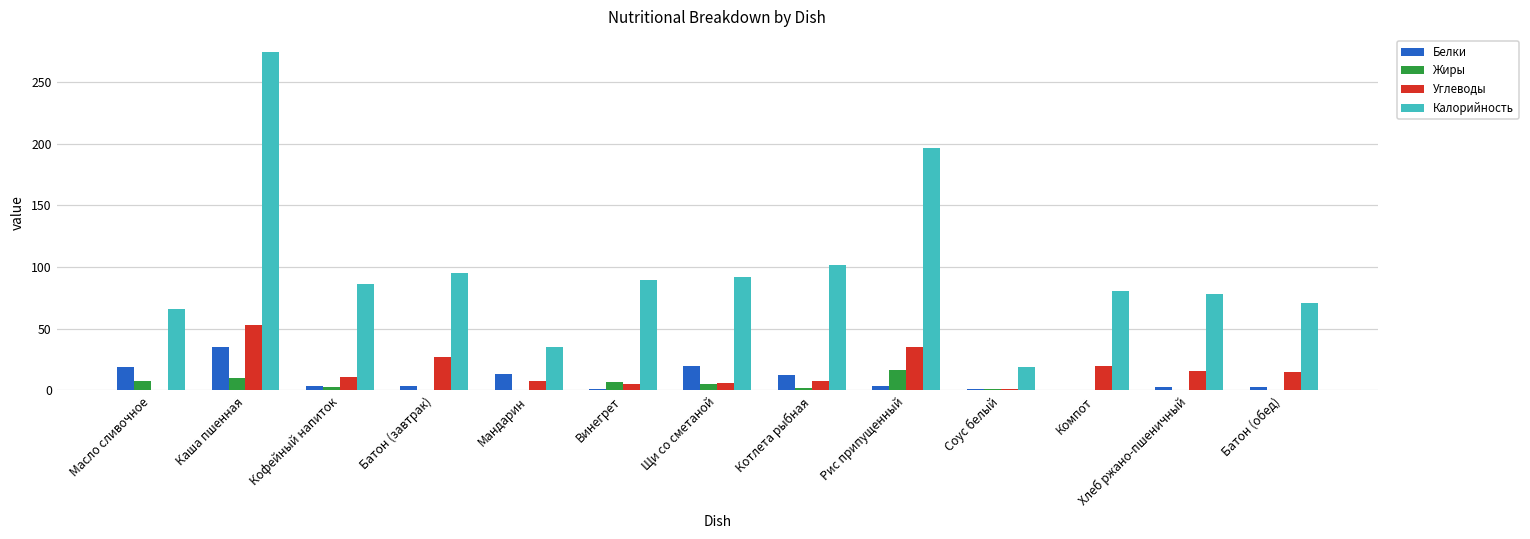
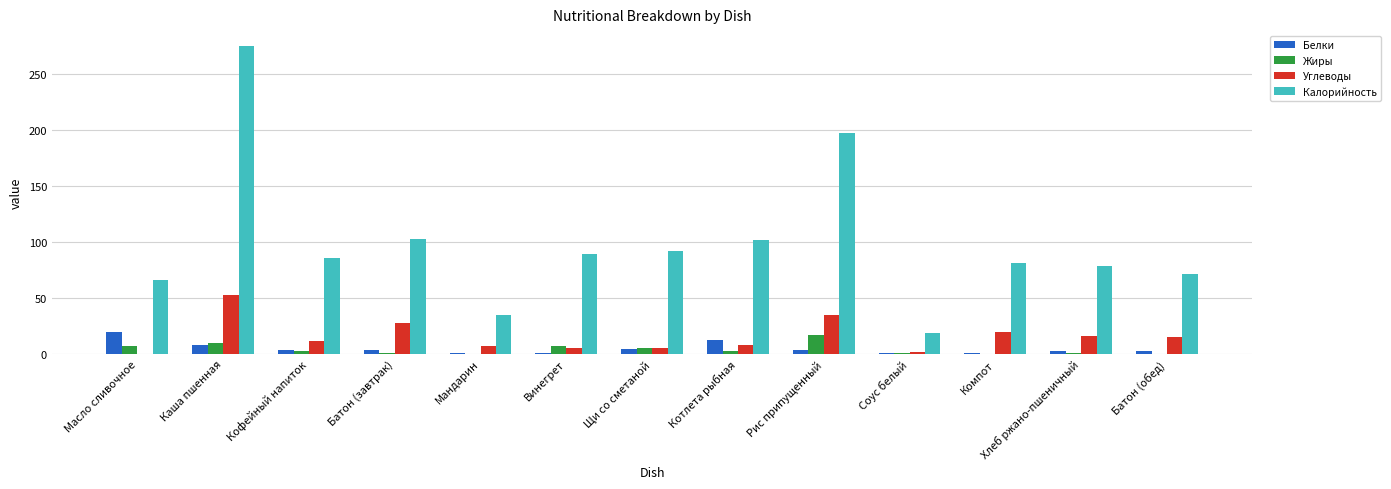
  {
    "Белки": {
      "Масло сливочное": 19,
-     "Каша пшенная": 36,
+     "Каша пшенная": 8,
      "Кофейный напиток": 4,
      "Батон (завтрак)": 3,
-     "Мандарин": 13,
-     "Щи со сметаной": 20,
+     "Мандарин": 1,
+     "Щи со сметаной": 5,
      "Котлета рыбная": 13,
      "Рис припущенный": 4,
      "Хлеб ржано-пшеничный": 3,
      "Батон (обед)": 2
    },
    "Жиры": {
      "Масло сливочное": 7,
      "Каша пшенная": 10,
      "Кофейный напиток": 3,
      "Винегрет": 7,
      "Щи со сметаной": 6,
      "Рис припущенный": 17,
      "Компот": 0
    },
    "Углеводы": {
      "Каша пшенная": 53,
      "Кофейный напиток": 11,
      "Батон (завтрак)": 27,
      "Мандарин": 8,
      "Винегрет": 5,
      "Щи со сметаной": 6,
      "Котлета рыбная": 8,
      "Рис припущенный": 35,
      "Компот": 20,
      "Хлеб ржано-пшеничный": 16,
      "Батон (обед)": 15
    },
    "Калорийность": {
      "Масло сливочное": 66,
      "Каша пшенная": 274,
      "Кофейный напиток": 86,
-     "Батон (завтрак)": 95,
+     "Батон (завтрак)": 102,
      "Мандарин": 35,
      "Винегрет": 90,
      "Щи со сметаной": 92,
      "Котлета рыбная": 101,
      "Рис припущенный": 197,
      "Соус белый": 19,
      "Компот": 81,
      "Хлеб ржано-пшеничный": 78,
      "Батон (обед)": 71
    }
  }
